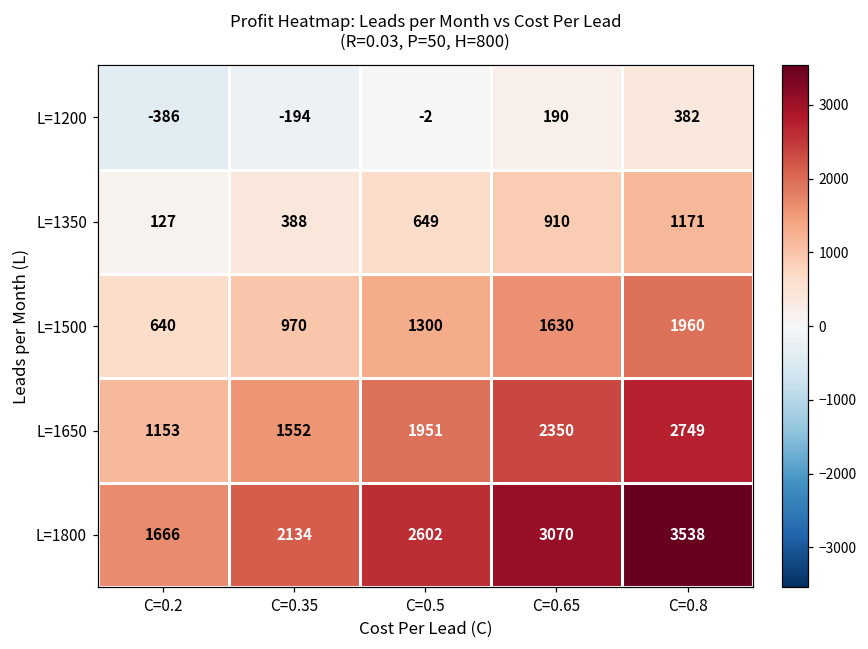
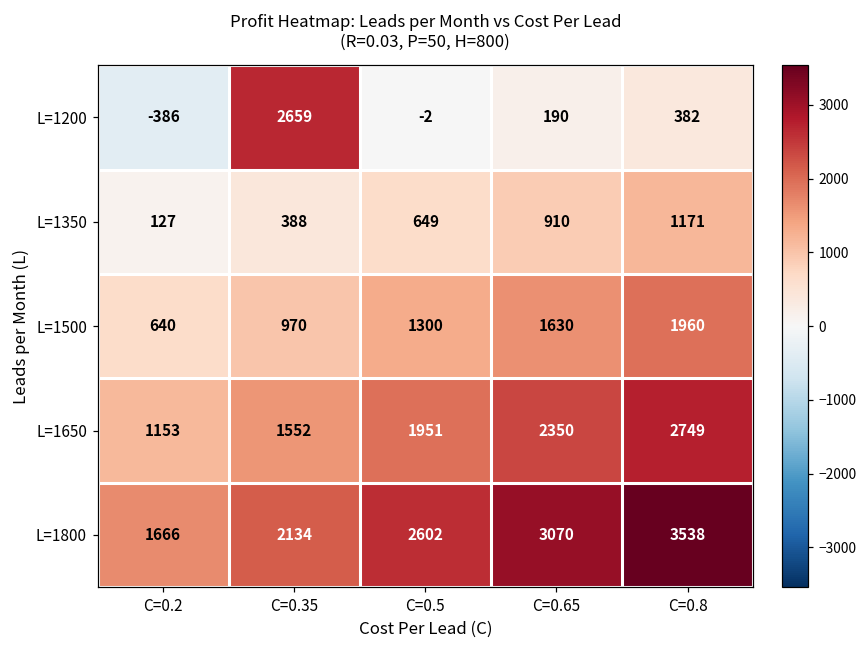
  {
    "L=1200": {
      "C=0.2": -386,
-     "C=0.35": -194,
+     "C=0.35": 2659,
      "C=0.5": -2,
      "C=0.65": 190,
      "C=0.8": 382
    },
    "L=1350": {
      "C=0.2": 127,
      "C=0.35": 388,
      "C=0.5": 649,
      "C=0.65": 910,
      "C=0.8": 1171
    },
    "L=1500": {
      "C=0.2": 640,
      "C=0.35": 970,
      "C=0.5": 1300,
      "C=0.65": 1630,
      "C=0.8": 1960
    },
    "L=1650": {
      "C=0.2": 1153,
      "C=0.35": 1552,
      "C=0.5": 1951,
      "C=0.65": 2350,
      "C=0.8": 2749
    },
    "L=1800": {
      "C=0.2": 1666,
      "C=0.35": 2134,
      "C=0.5": 2602,
      "C=0.65": 3070,
      "C=0.8": 3538
    }
  }
